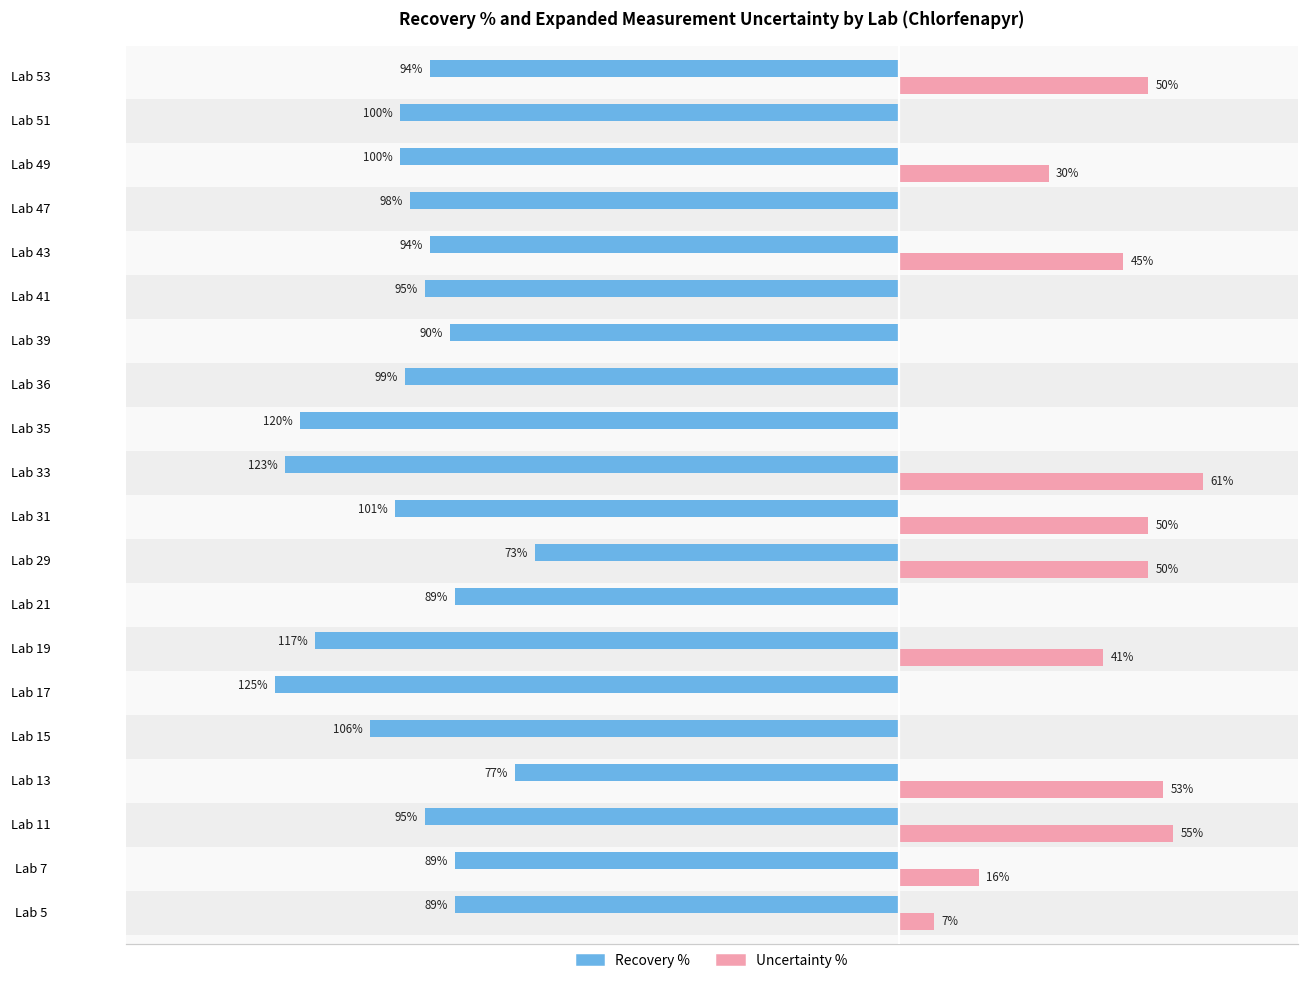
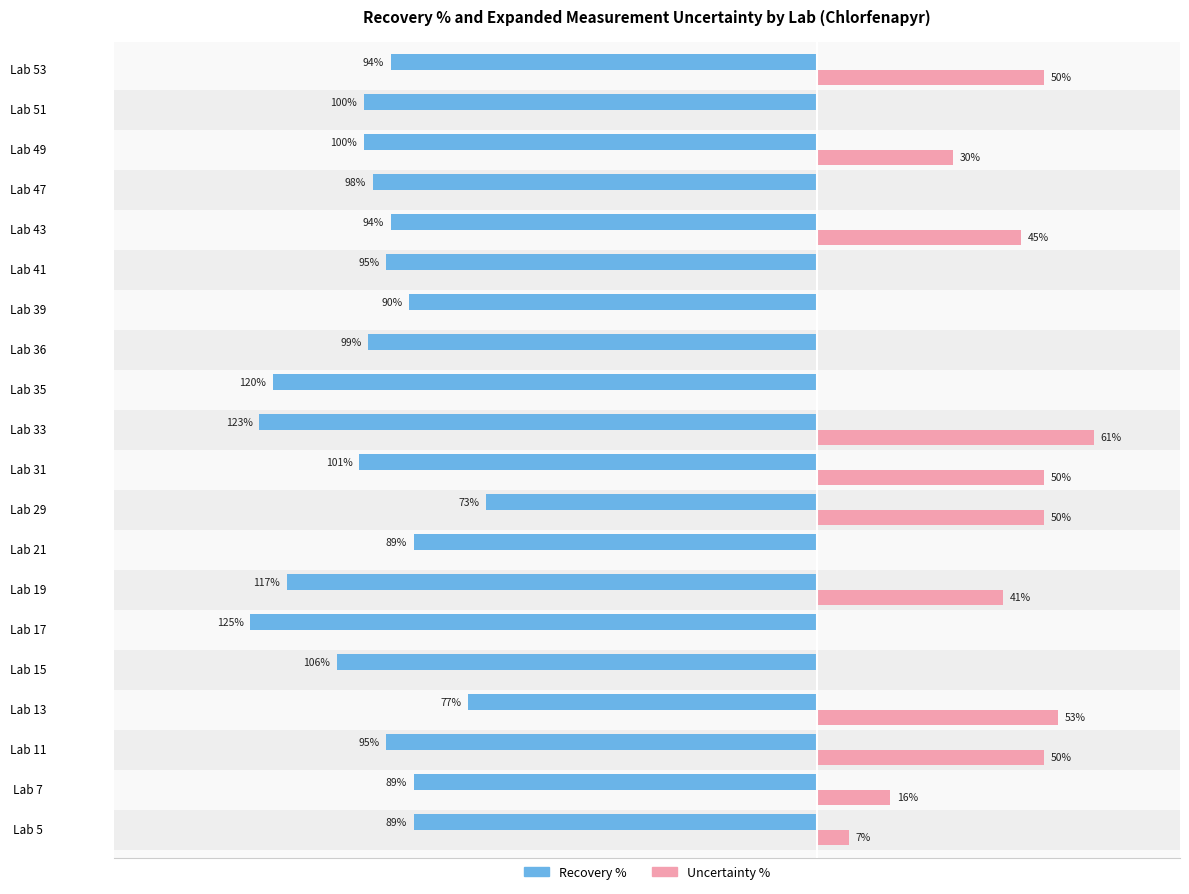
  {
    "Uncertainty %": {
-     "Lab 11": "55%"
+     "Lab 11": "50%"
    }
  }
